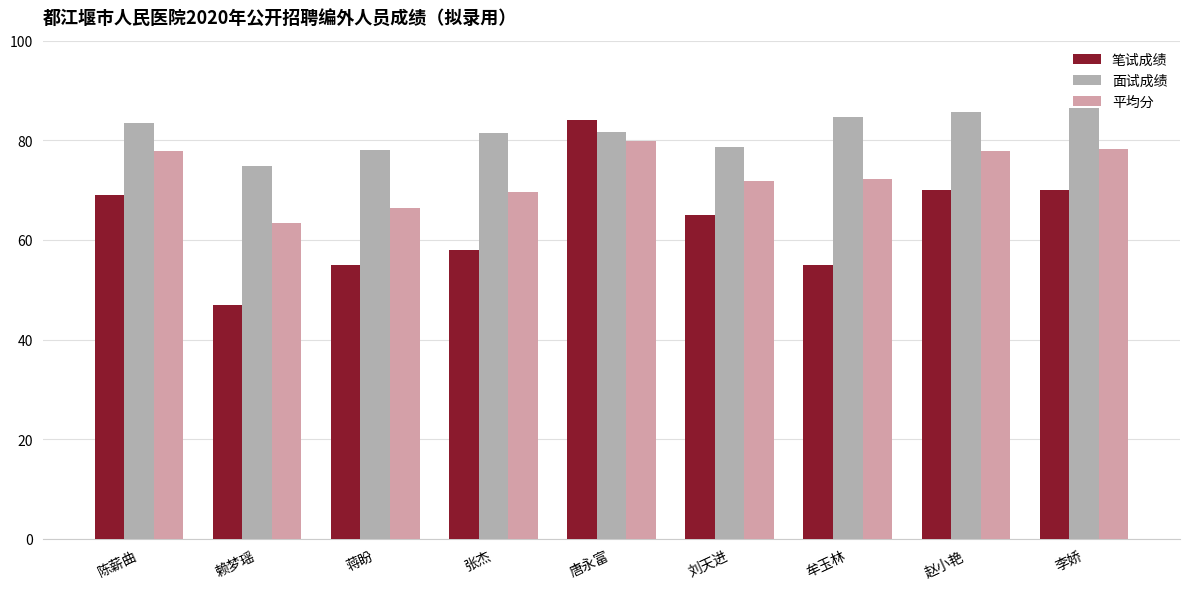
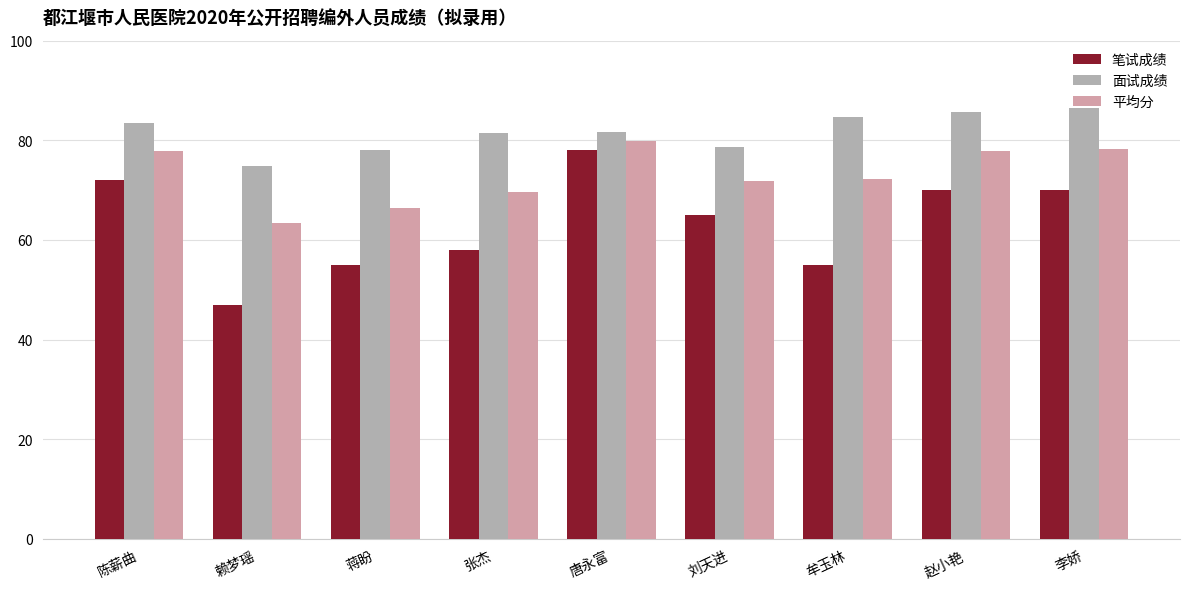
  {
    "笔试成绩": {
-     "陈薪曲": 69,
+     "陈薪曲": 72,
      "赖梦瑶": 47,
      "蒋盼": 55,
      "张杰": 58,
-     "唐永富": 84,
+     "唐永富": 78,
      "刘天进": 65,
      "牟玉林": 55,
      "赵小艳": 70,
      "李娇": 70
    }
  }
